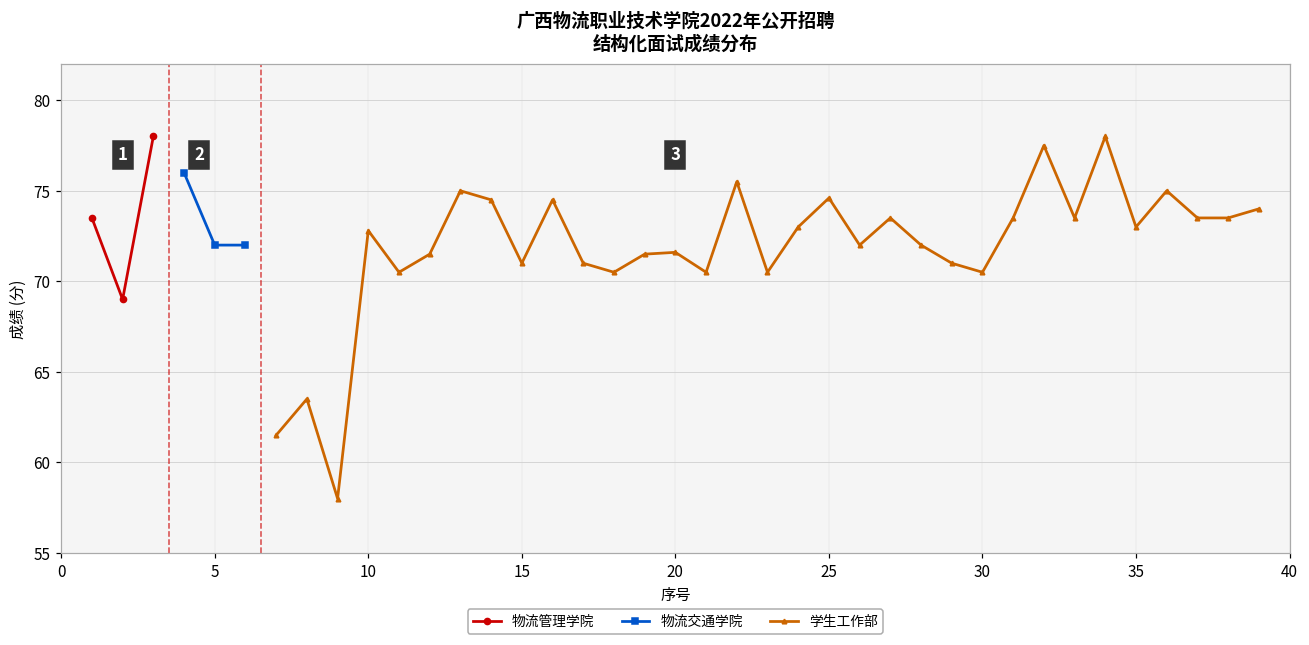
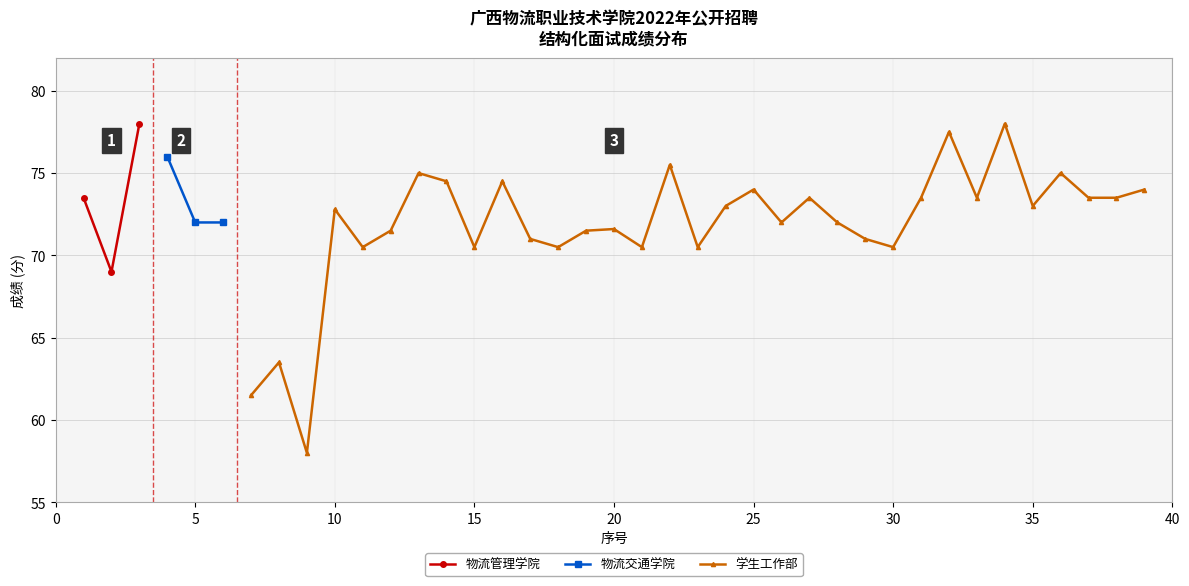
  {
    "物流交通学院": {
      "5": 72.0
    },
    "学生工作部": {
      "10": 72.8,
-     "15": 71.0,
+     "15": 70.5,
      "20": 71.6,
-     "25": 74.6,
+     "25": 74.0,
      "30": 70.5,
      "35": 73.0
    }
  }
